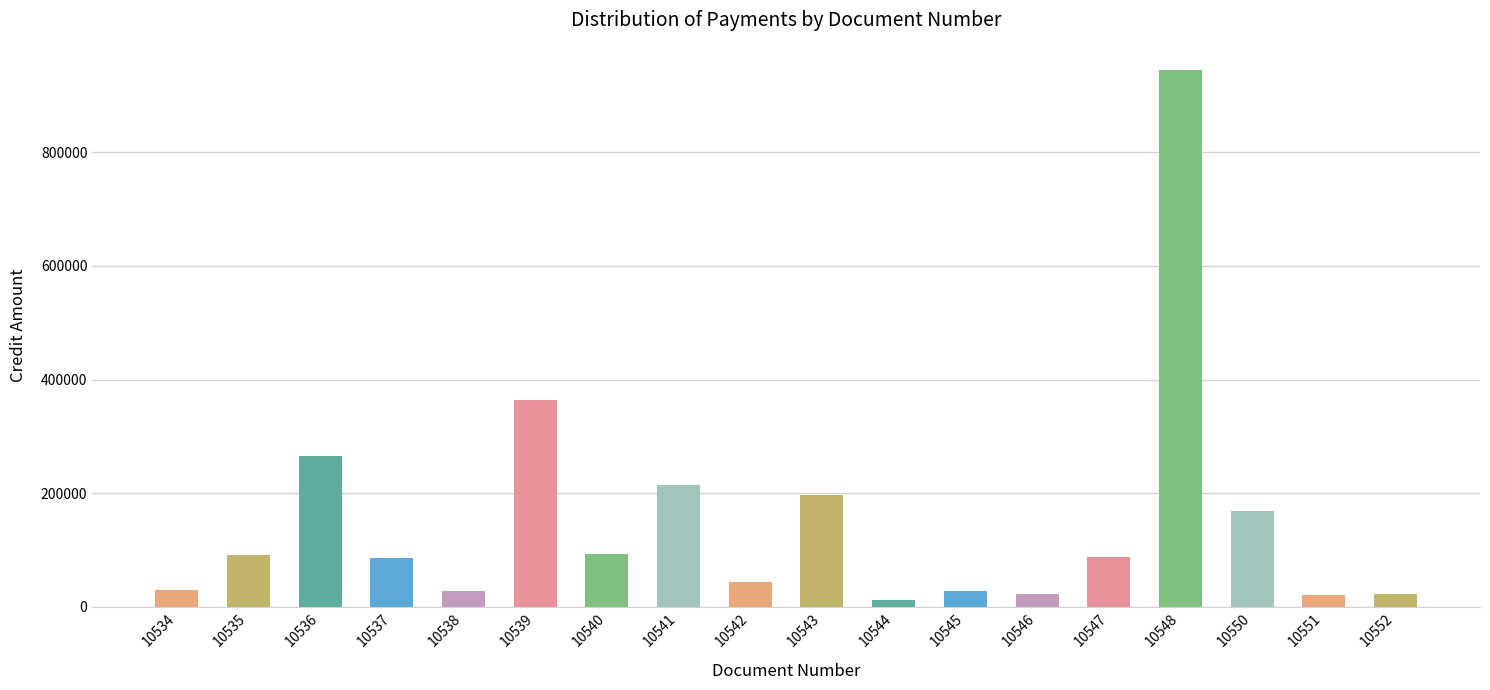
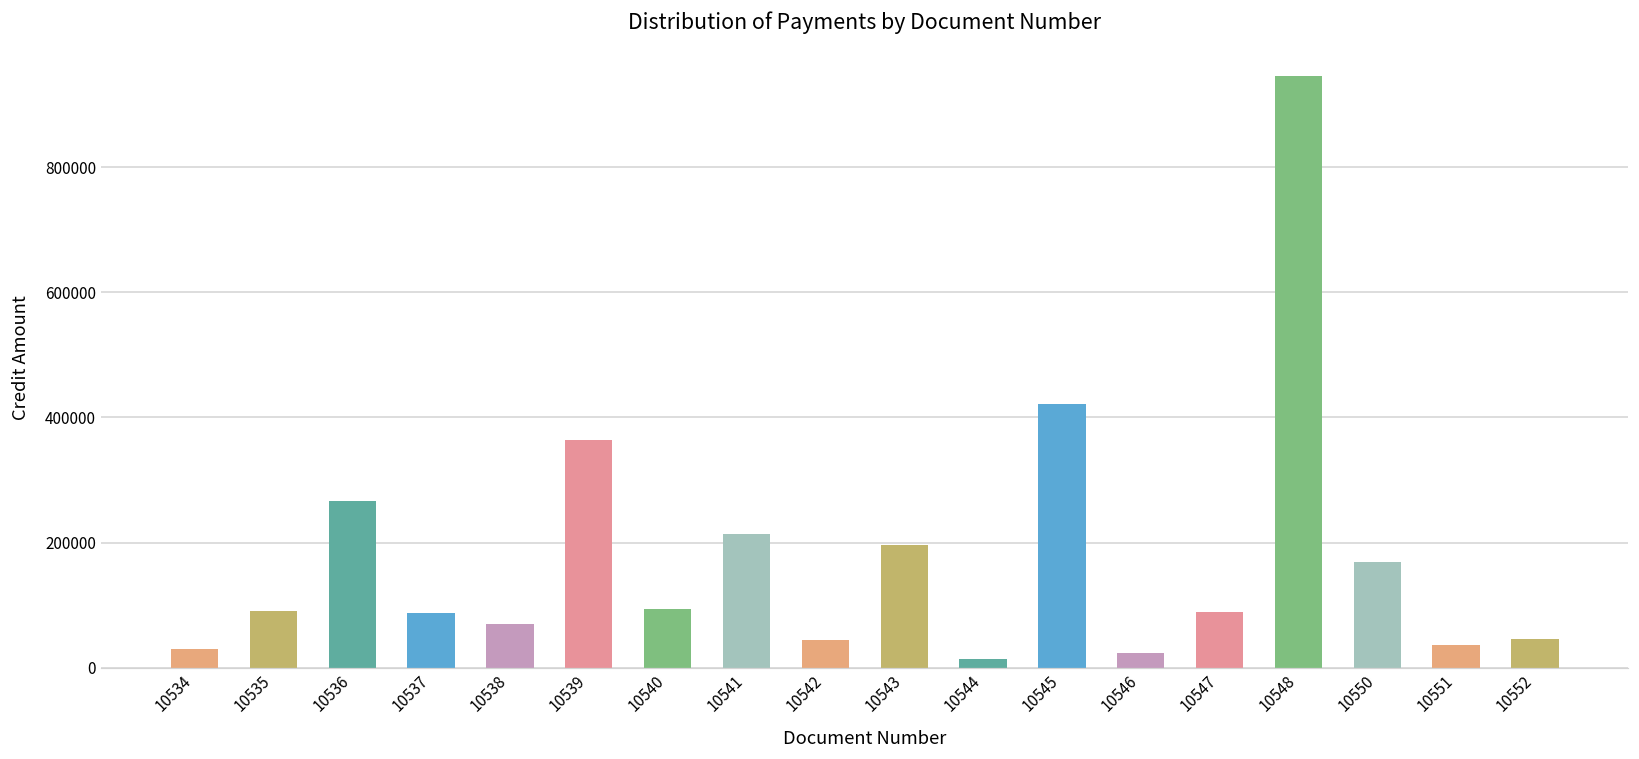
  {
    "10534": 30000,
    "10535": 90000,
    "10536": 270000,
    "10537": 90000,
-   "10538": 30000,
+   "10538": 70000,
    "10539": 360000,
    "10540": 90000,
    "10541": 210000,
    "10542": 40000,
    "10543": 200000,
    "10544": 10000,
-   "10545": 30000,
+   "10545": 420000,
    "10546": 20000,
    "10547": 90000,
    "10548": 950000,
    "10550": 170000,
-   "10551": 20000,
-   "10552": 20000
+   "10551": 40000,
+   "10552": 50000
  }
